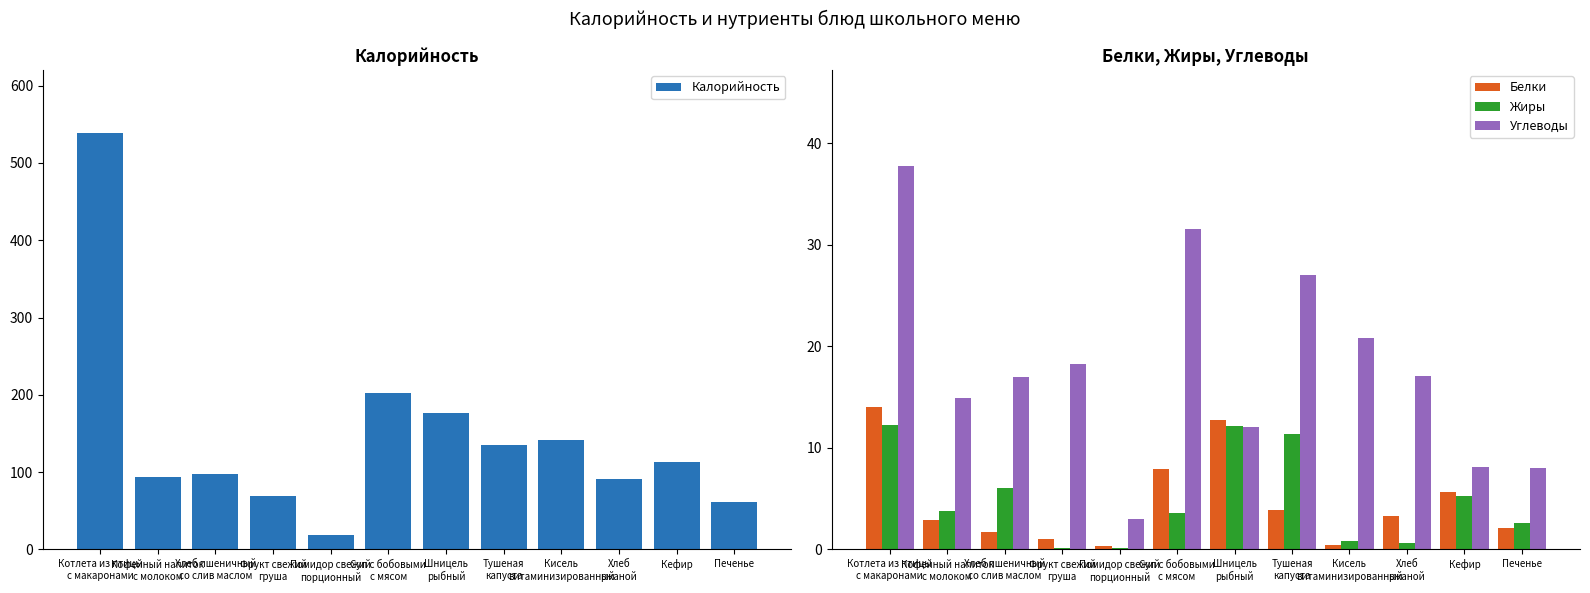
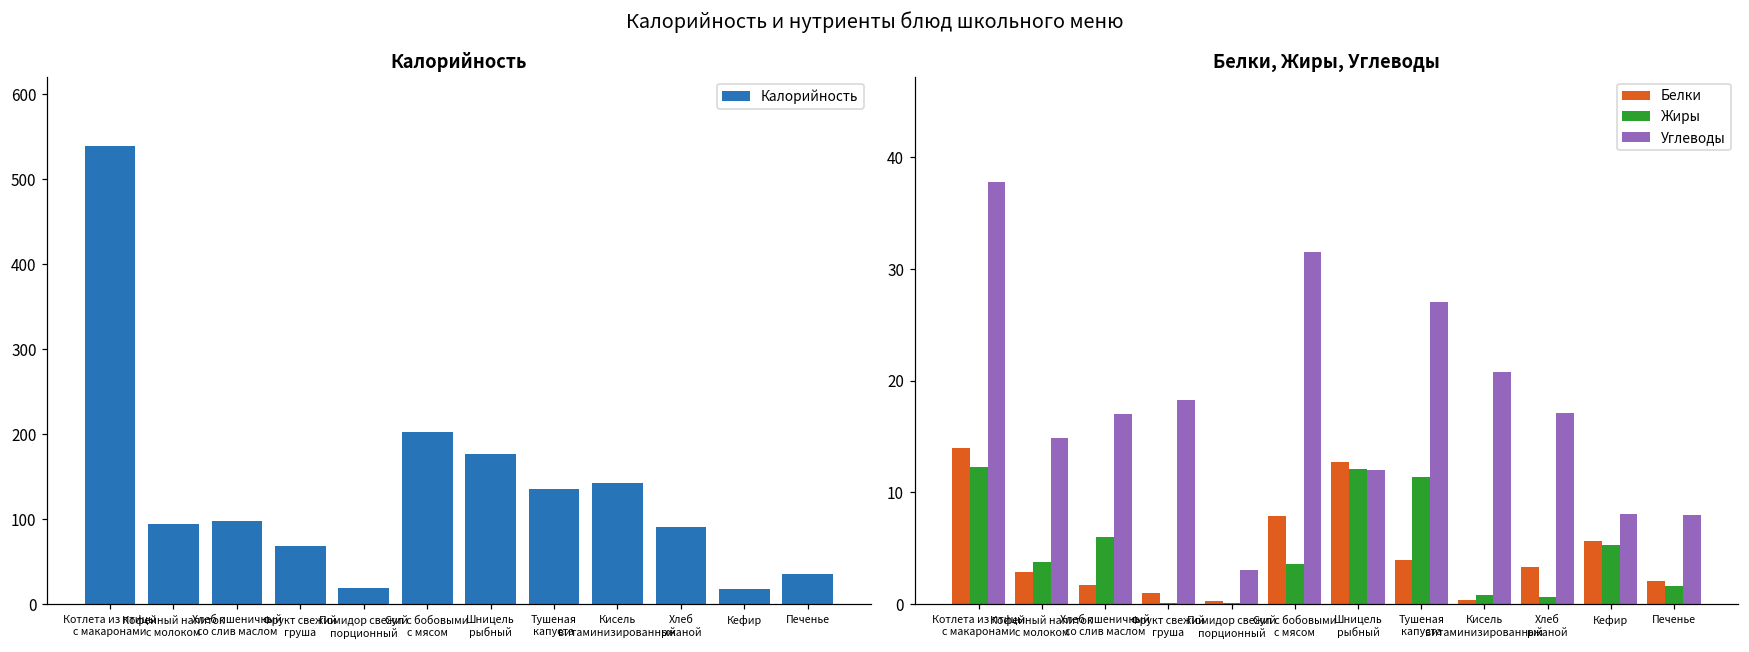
  {
    "Калорийность": {
      "Шницель рыбный": 180,
      "Кисель витаминизированный": 140,
-     "Кефир": 110,
-     "Печенье": 60
+     "Кефир": 20,
+     "Печенье": 30
    },
    "Белки, Жиры, Углеводы": {
      "Жиры": {
        "Шницель рыбный": 12.1,
        "Кисель витаминизированный": 0.8,
        "Кефир": 5.3,
-       "Печенье": 2.6
+       "Печенье": 1.6
      }
    }
  }
